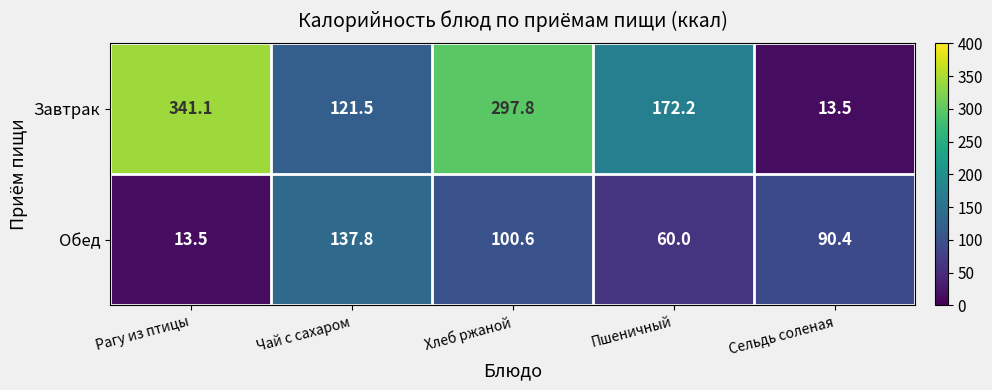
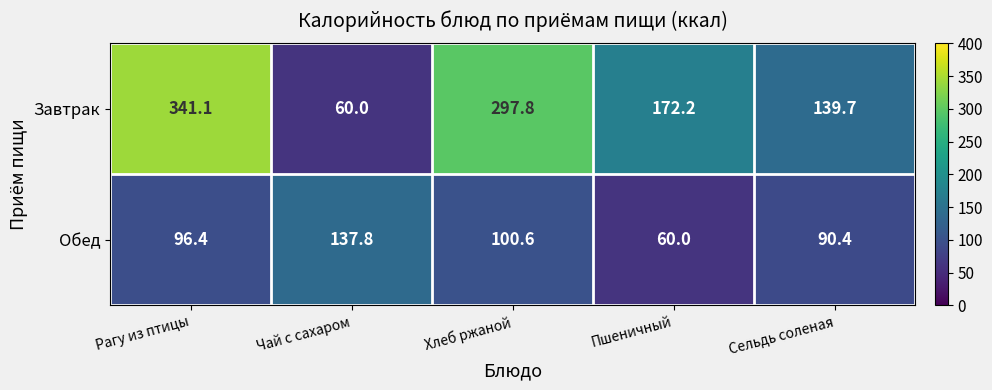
  {
    "Завтрак": {
      "Рагу из птицы": 341.1,
-     "Чай с сахаром": 121.5,
+     "Чай с сахаром": 60.0,
      "Хлеб ржаной": 297.8,
      "Пшеничный": 172.2,
-     "Сельдь соленая": 13.5
+     "Сельдь соленая": 139.7
    },
    "Обед": {
-     "Рагу из птицы": 13.5,
+     "Рагу из птицы": 96.4,
      "Чай с сахаром": 137.8,
      "Хлеб ржаной": 100.6,
      "Пшеничный": 60.0,
      "Сельдь соленая": 90.4
    }
  }
